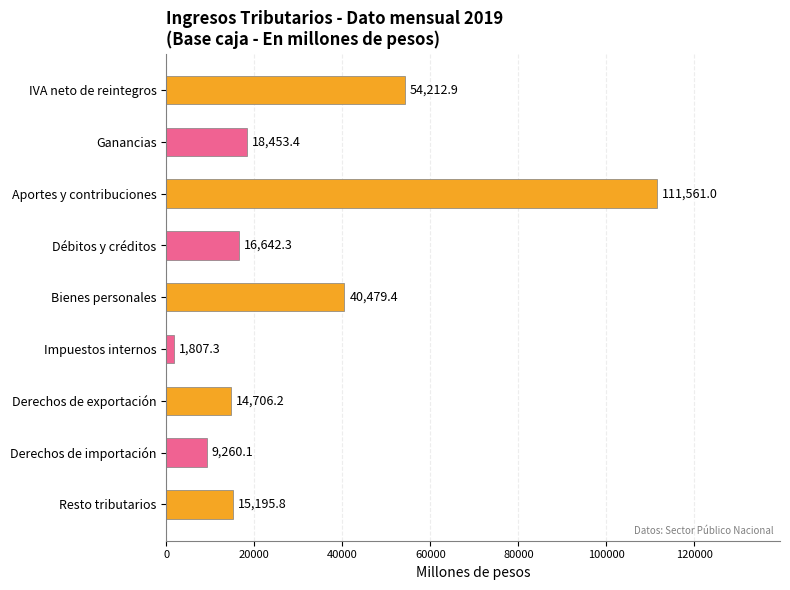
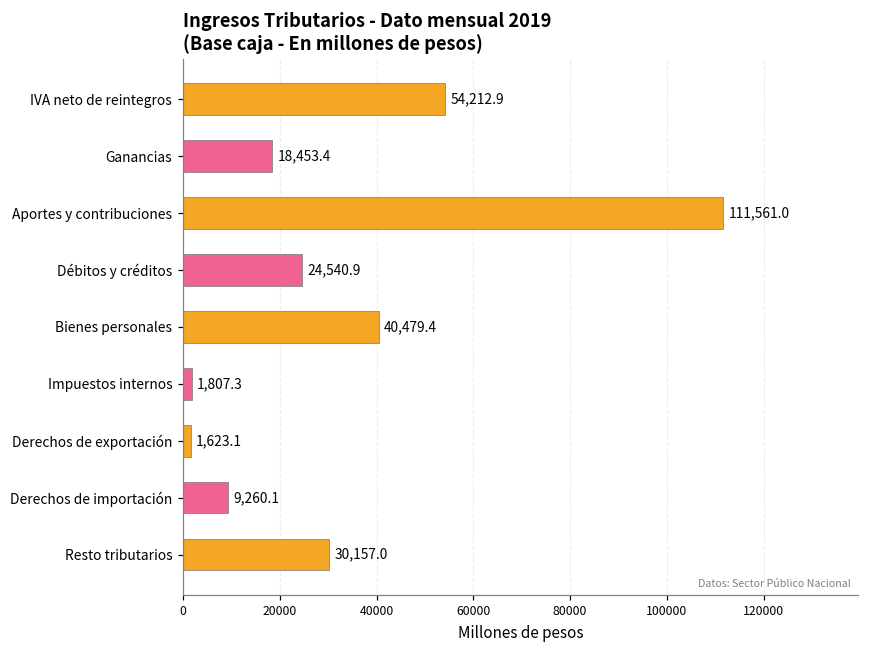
  {
    "IVA neto de reintegros": "54,212.9",
    "Ganancias": "18,453.4",
    "Aportes y contribuciones": "111,561.0",
-   "Débitos y créditos": "16,642.3",
+   "Débitos y créditos": "24,540.9",
    "Bienes personales": "40,479.4",
    "Impuestos internos": "1,807.3",
-   "Derechos de exportación": "14,706.2",
+   "Derechos de exportación": "1,623.1",
    "Derechos de importación": "9,260.1",
-   "Resto tributarios": "15,195.8"
+   "Resto tributarios": "30,157.0"
  }
